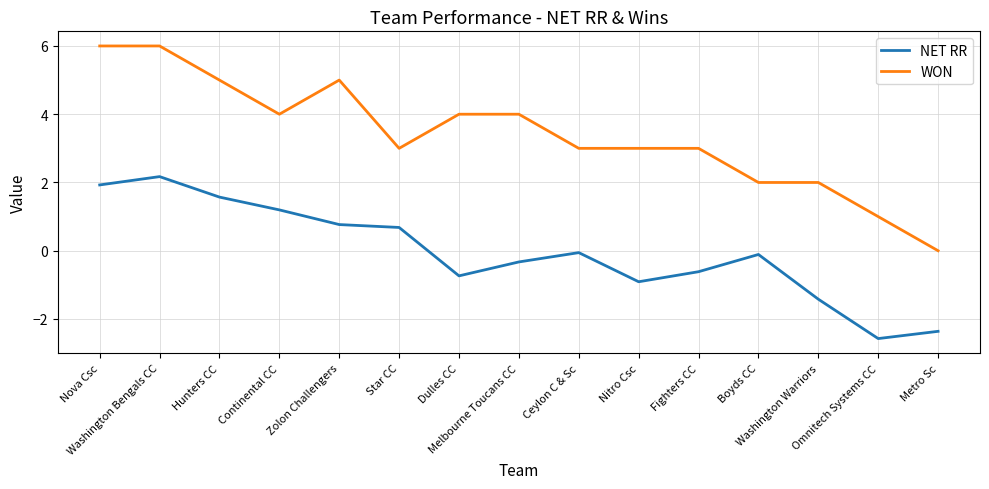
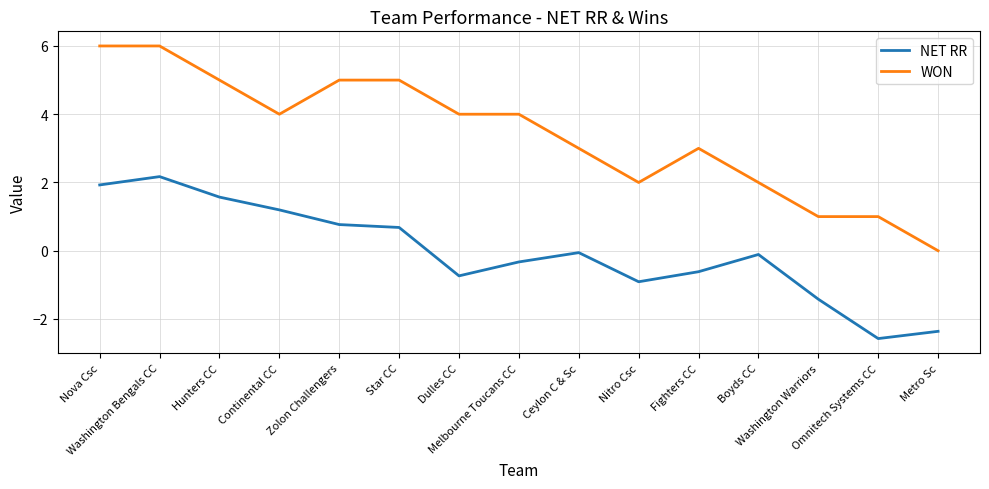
  {
    "NET RR": {
      "Nova Csc": 2,
      "Washington Bengals CC": 2.2,
      "Hunters CC": 1.6,
      "Continental CC": 1.2,
      "Zolon Challengers": 0.8,
      "Star CC": 0.7,
      "Dulles CC": -0.7,
      "Melbourne Toucans CC": -0.3,
      "Ceylon C & Sc": 0,
      "Nitro Csc": -0.9,
      "Fighters CC": -0.6,
      "Boyds CC": -0.1,
      "Washington Warriors": -1.4,
      "Omnitech Systems CC": -2.6,
      "Metro Sc": -2.4
    },
    "WON": {
      "Nova Csc": 6,
      "Washington Bengals CC": 6,
      "Hunters CC": 5,
      "Continental CC": 4,
      "Zolon Challengers": 5,
-     "Star CC": 3,
+     "Star CC": 5,
      "Dulles CC": 4,
      "Melbourne Toucans CC": 4,
      "Ceylon C & Sc": 3,
-     "Nitro Csc": 3,
+     "Nitro Csc": 2,
      "Fighters CC": 3,
      "Boyds CC": 2,
-     "Washington Warriors": 2,
+     "Washington Warriors": 1,
      "Omnitech Systems CC": 1,
      "Metro Sc": 0
    }
  }
